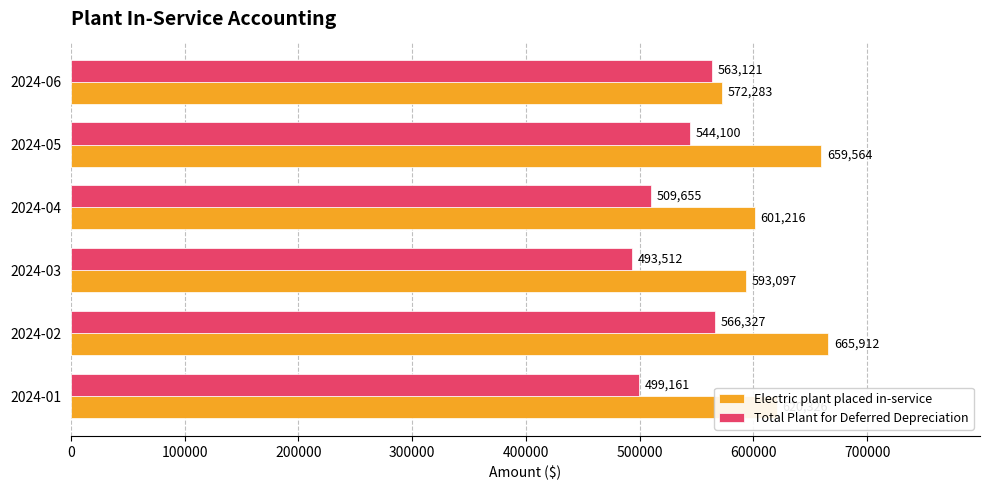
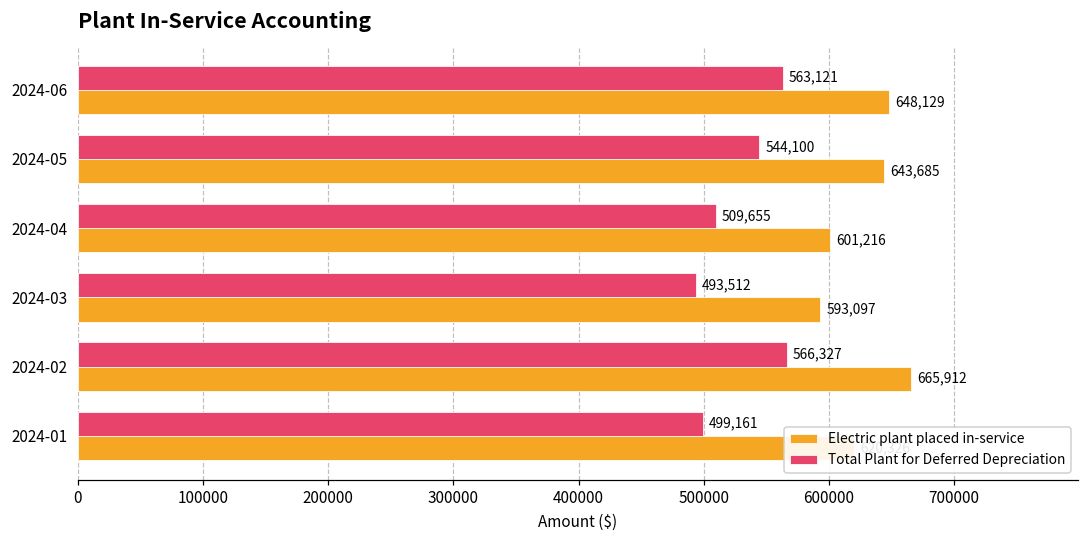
  {
    "Electric plant placed in-service": {
-     "2024-06": "572,283",
-     "2024-05": "659,564",
+     "2024-06": "648,129",
+     "2024-05": "643,685",
      "2024-04": "601,216",
      "2024-03": "593,097",
      "2024-02": "665,912"
    },
    "Total Plant for Deferred Depreciation": {
      "2024-06": "563,121",
      "2024-05": "544,100",
      "2024-04": "509,655",
      "2024-03": "493,512",
      "2024-02": "566,327",
      "2024-01": "499,161"
    }
  }
